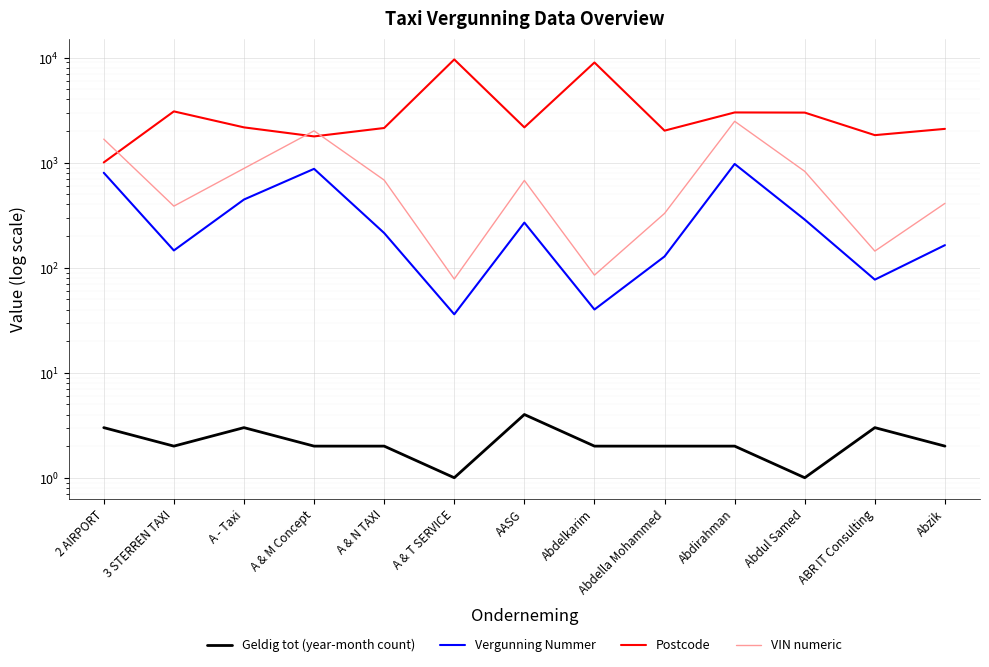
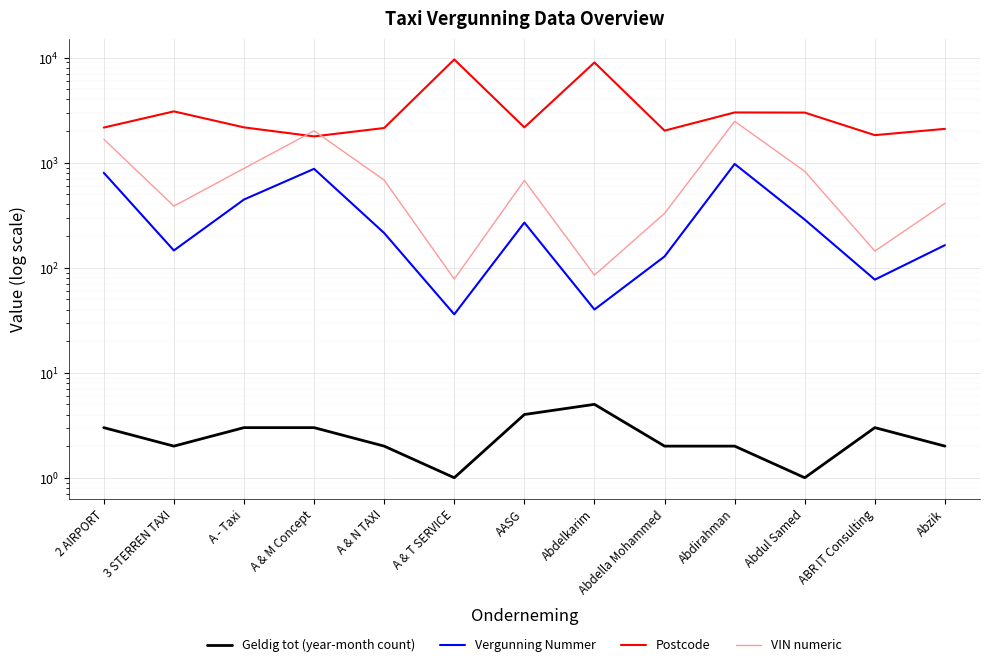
  {
    "Geldig tot (year-month count)": {
      "2 AIRPORT": 3,
      "3 STERREN TAXI": 2,
      "A - Taxi": 3,
-     "A & M Concept": 2,
+     "A & M Concept": 3,
      "A & N TAXI": 2,
      "A & T SERVICE": 1,
      "AASG": 4,
-     "Abdelkarim": 2,
+     "Abdelkarim": 5,
      "Abdella Mohammed": 2,
      "Abdirahman": 2,
      "Abdul Samed": 1,
      "ABR IT Consulting": 3,
      "Abzik": 2
    },
    "Vergunning Nummer": {
      "2 AIRPORT": 800,
      "3 STERREN TAXI": 150,
      "A - Taxi": 450,
      "A & M Concept": 900,
      "A & N TAXI": 210,
      "A & T SERVICE": 36,
      "AASG": 270,
      "Abdelkarim": 40,
      "Abdella Mohammed": 130,
      "Abdirahman": 1000,
      "Abdul Samed": 290,
      "ABR IT Consulting": 80,
      "Abzik": 160
    },
    "Postcode": {
-     "2 AIRPORT": 1000,
+     "2 AIRPORT": 2200,
      "3 STERREN TAXI": 3100,
      "A - Taxi": 2200,
      "A & M Concept": 1800,
      "A & N TAXI": 2100,
      "A & T SERVICE": 10000,
      "AASG": 2200,
      "Abdelkarim": 9000,
      "Abdella Mohammed": 2000,
      "Abdirahman": 3000,
      "Abdul Samed": 3000,
      "ABR IT Consulting": 1800,
      "Abzik": 2100
    },
    "VIN numeric": {
      "2 AIRPORT": 1700,
      "3 STERREN TAXI": 390,
      "A - Taxi": 900,
      "A & M Concept": 2000,
      "A & N TAXI": 700,
      "A & T SERVICE": 80,
      "AASG": 700,
      "Abdelkarim": 90,
      "Abdella Mohammed": 330,
      "Abdirahman": 2500,
      "Abdul Samed": 800,
      "ABR IT Consulting": 140,
      "Abzik": 410
    }
  }
